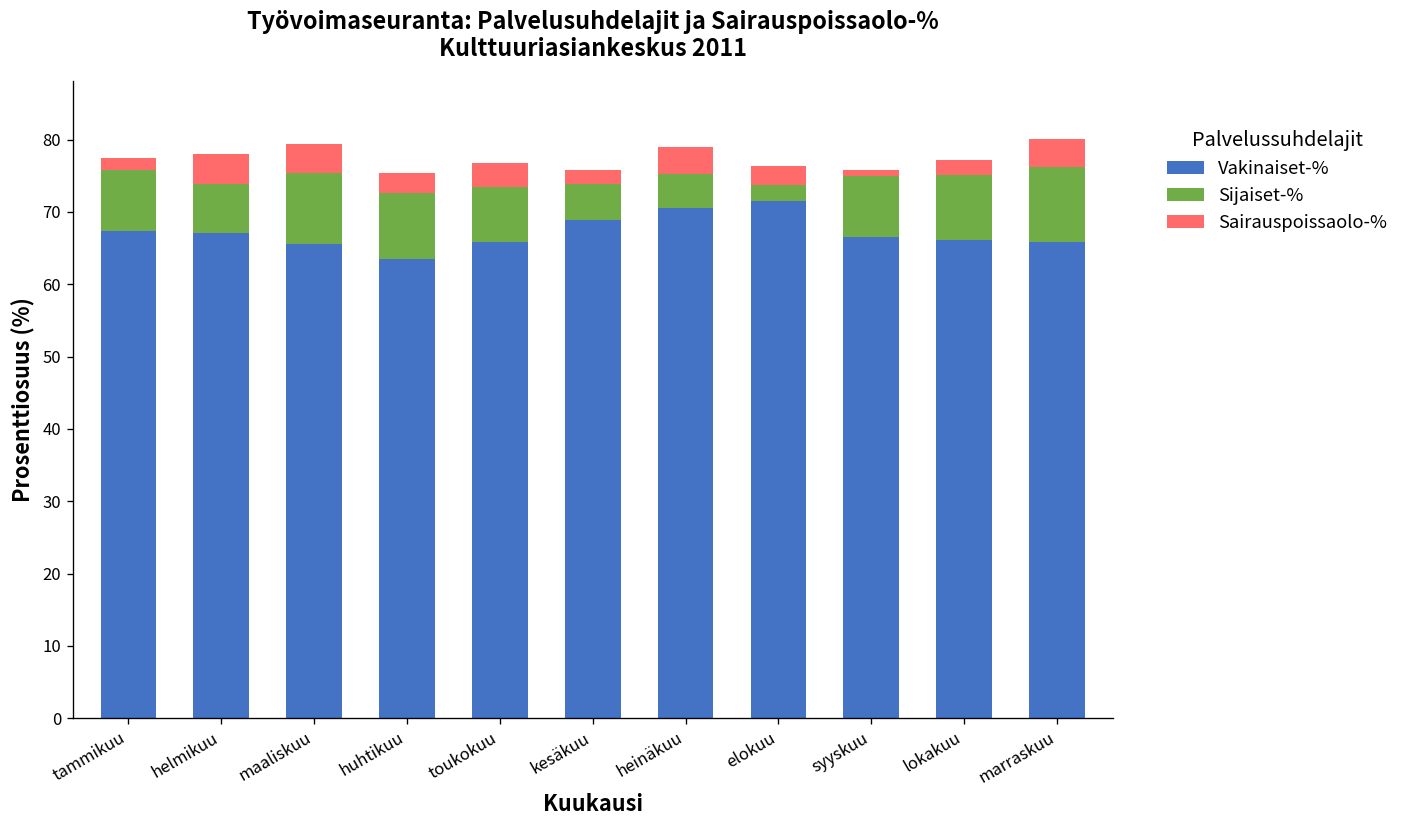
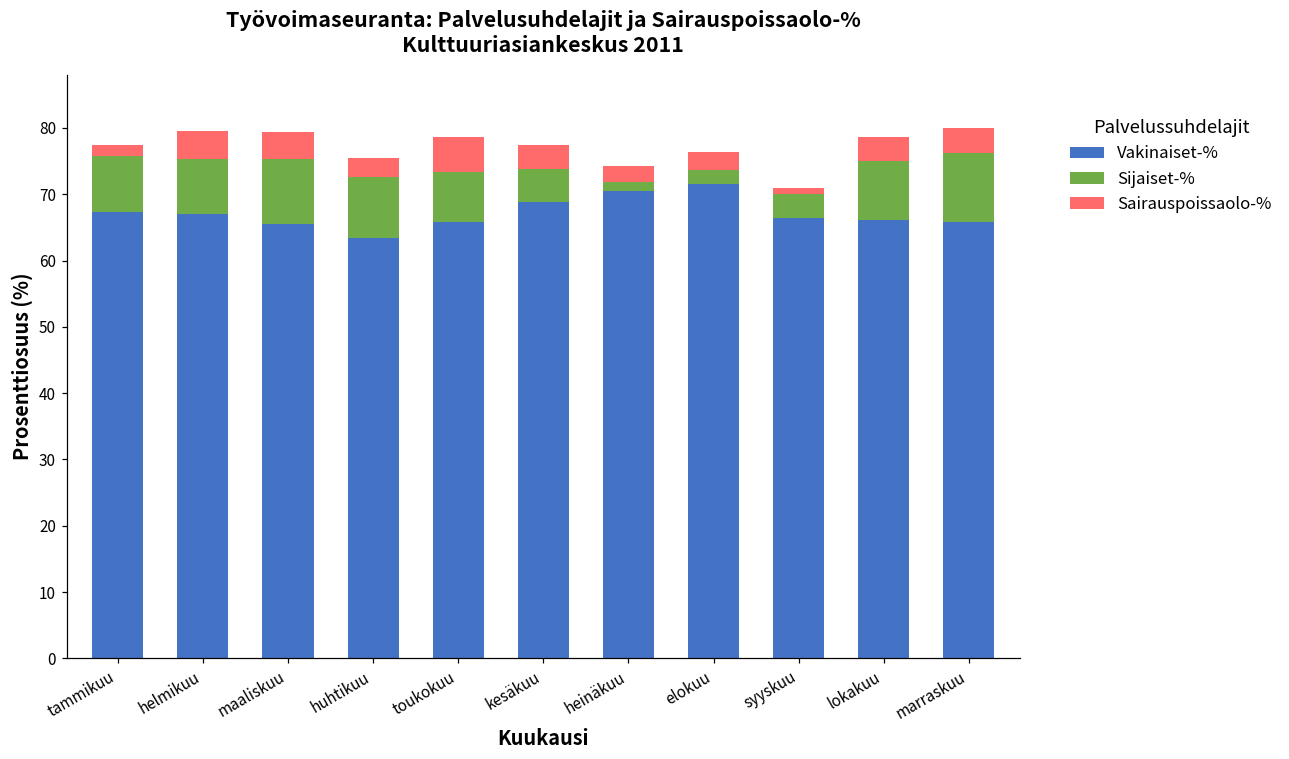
  {
    "Vakinaiset-%": {
      "tammikuu": 67,
      "helmikuu": 67,
      "maaliskuu": 66,
      "huhtikuu": 63,
      "toukokuu": 66,
      "kesäkuu": 69,
      "heinäkuu": 71,
      "elokuu": 72,
      "syyskuu": 66,
      "lokakuu": 66,
      "marraskuu": 66
    },
    "Sijaiset-%": {
      "tammikuu": 8,
-     "helmikuu": 7,
+     "helmikuu": 8,
      "maaliskuu": 10,
      "huhtikuu": 9,
      "toukokuu": 8,
      "kesäkuu": 5,
-     "heinäkuu": 5,
+     "heinäkuu": 1,
      "elokuu": 2,
-     "syyskuu": 8,
+     "syyskuu": 4,
      "lokakuu": 9,
      "marraskuu": 10
    },
    "Sairauspoissaolo-%": {
      "tammikuu": 2,
      "helmikuu": 4,
      "maaliskuu": 4,
      "huhtikuu": 3,
-     "toukokuu": 3,
-     "kesäkuu": 2,
-     "heinäkuu": 4,
+     "toukokuu": 5,
+     "kesäkuu": 4,
+     "heinäkuu": 2,
      "elokuu": 3,
      "syyskuu": 1,
-     "lokakuu": 2,
+     "lokakuu": 4,
      "marraskuu": 4
    }
  }
